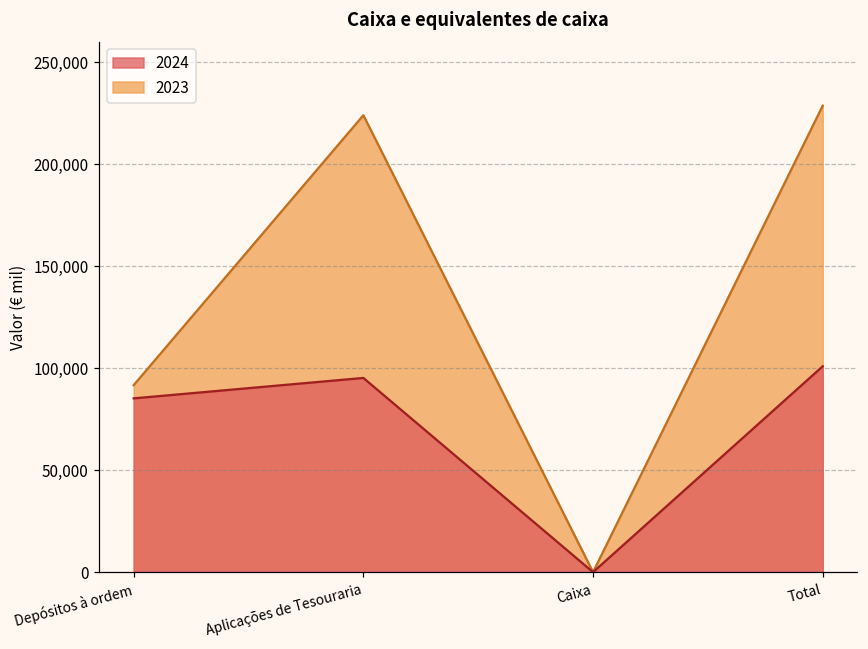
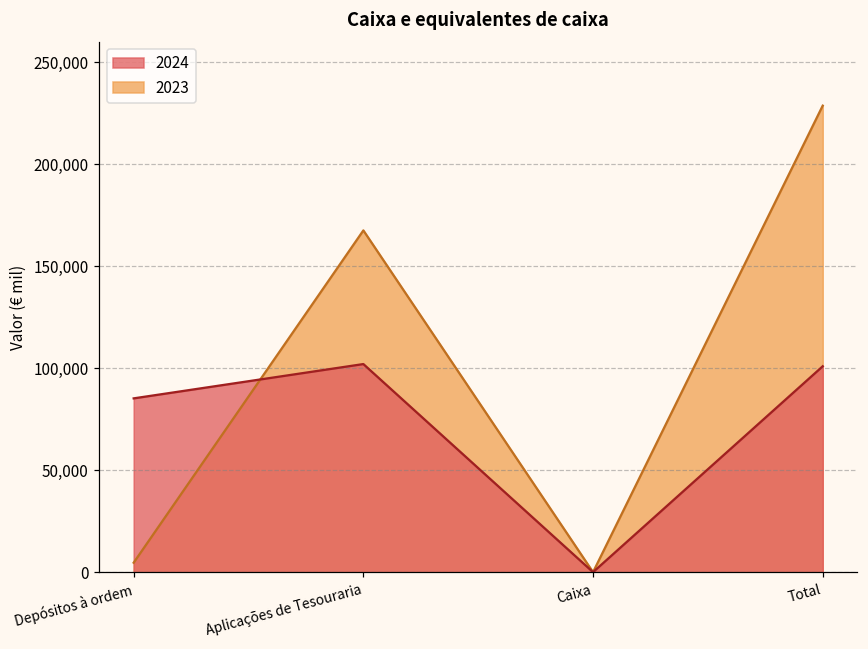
  {
    "2023": {
-     "Depósitos à ordem": "92,000",
-     "Aplicações de Tesouraria": "224,000",
+     "Depósitos à ordem": "5,000",
+     "Aplicações de Tesouraria": "167,000",
      "Total": "229,000"
    },
    "2024": {
      "Depósitos à ordem": "85,000",
-     "Aplicações de Tesouraria": "95,000",
+     "Aplicações de Tesouraria": "102,000",
      "Total": "101,000"
    }
  }
